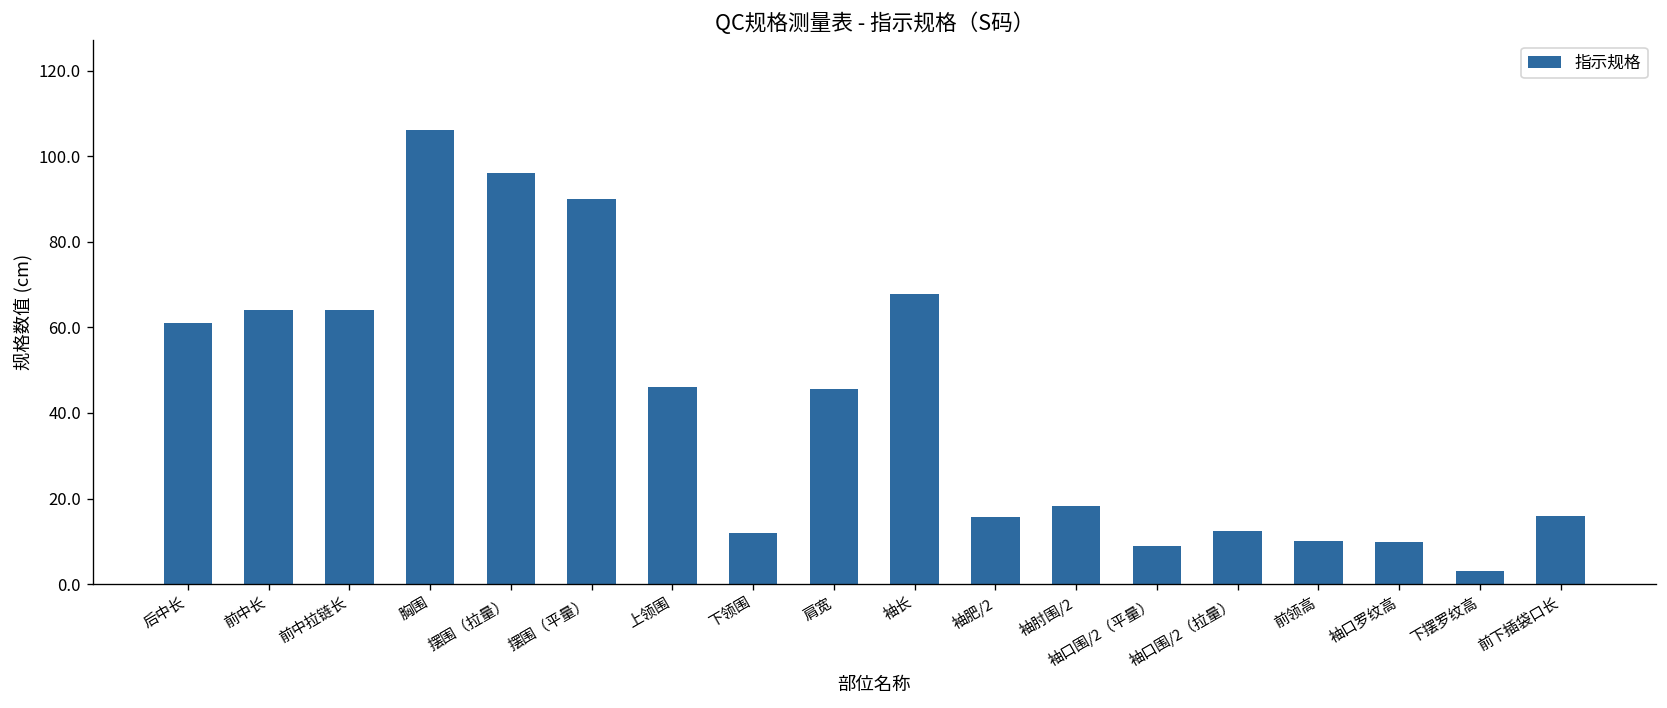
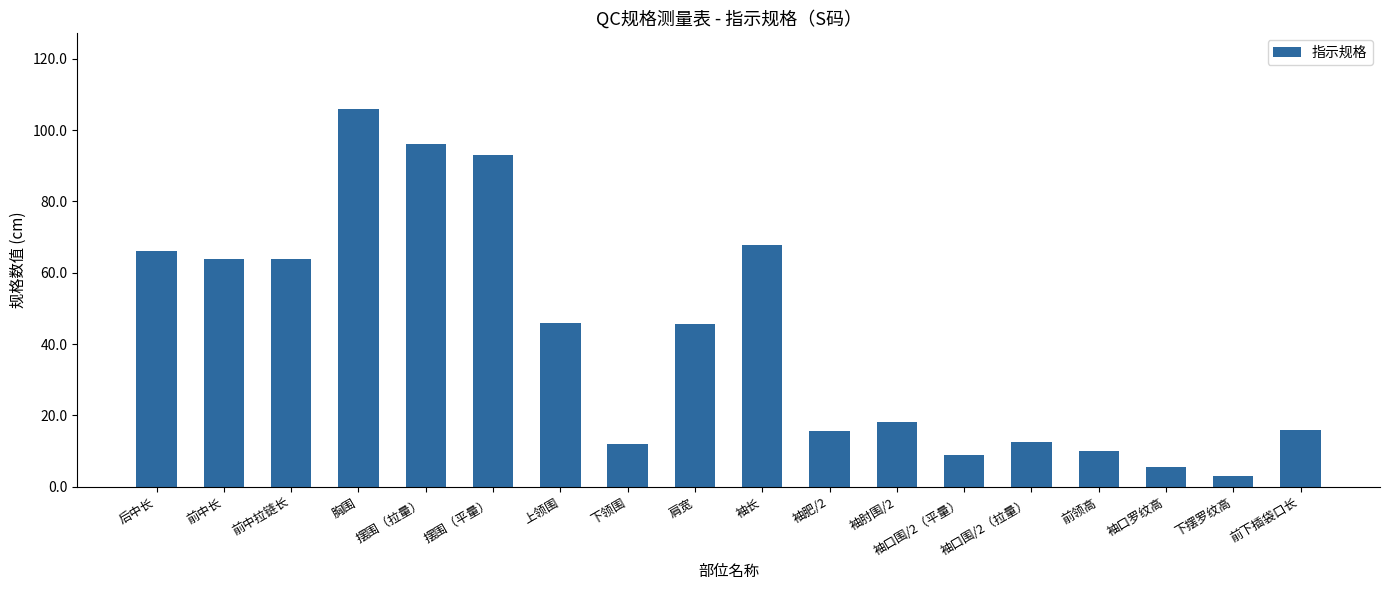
  {
-   "后中长": 61,
+   "后中长": 66,
    "前中长": 64,
    "前中拉链长": 64,
    "胸围": 106,
    "摆围（拉量）": 96,
-   "摆围（平量）": 90,
+   "摆围（平量）": 93,
    "上领围": 46,
    "下领围": 12,
    "肩宽": 46,
    "袖长": 68,
    "袖肥/2": 16,
    "袖肘围/2": 18,
    "袖口围/2（平量）": 9,
    "袖口围/2（拉量）": 13,
    "前领高": 10,
-   "袖口罗纹高": 10,
+   "袖口罗纹高": 6,
    "下摆罗纹高": 3,
    "前下插袋口长": 16
  }
